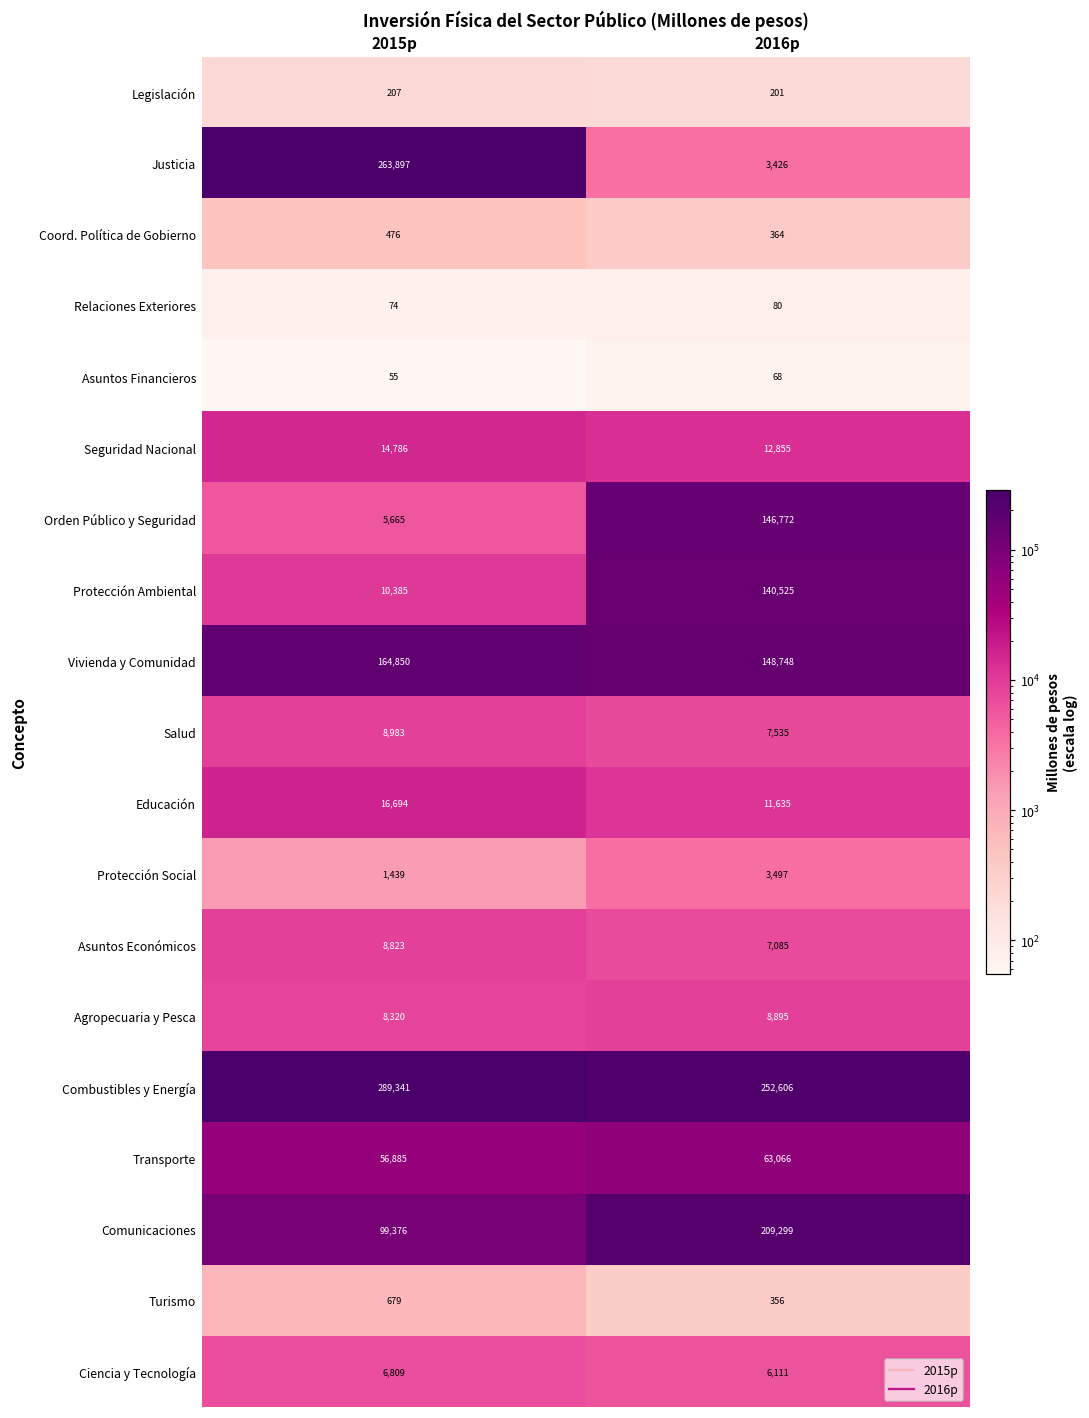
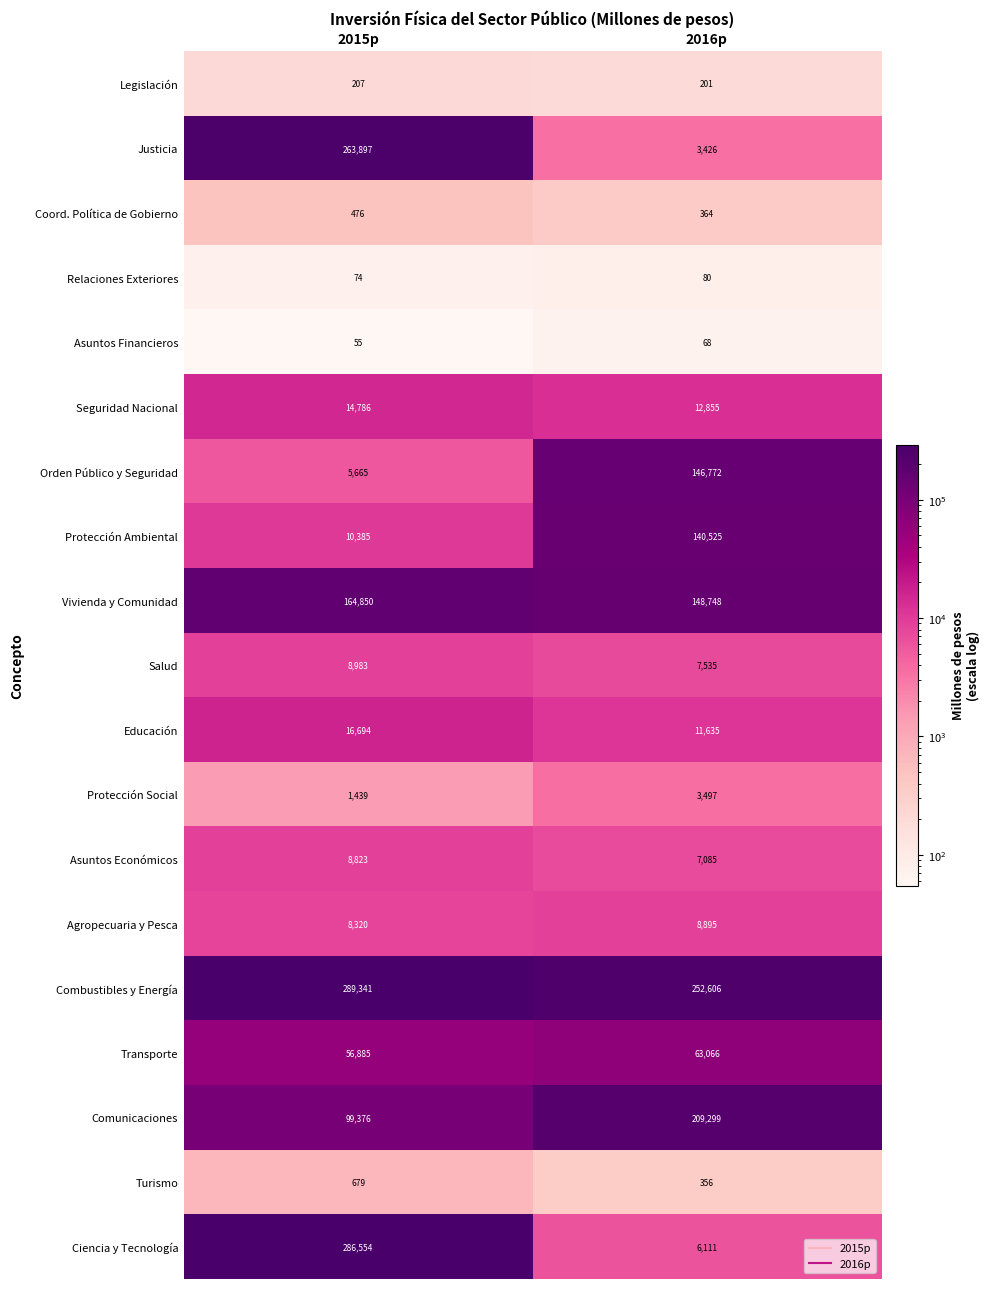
  {
    "Legislación": {
      "2015p": "207",
      "2016p": "201"
    },
    "Justicia": {
      "2015p": "263,897",
      "2016p": "3,426"
    },
    "Coord. Política de Gobierno": {
      "2015p": "476",
      "2016p": "364"
    },
    "Relaciones Exteriores": {
      "2015p": "74",
      "2016p": "80"
    },
    "Asuntos Financieros": {
      "2015p": "55",
      "2016p": "68"
    },
    "Seguridad Nacional": {
      "2015p": "14,786",
      "2016p": "12,855"
    },
    "Orden Público y Seguridad": {
      "2015p": "5,665",
      "2016p": "146,772"
    },
    "Protección Ambiental": {
      "2015p": "10,385",
      "2016p": "140,525"
    },
    "Vivienda y Comunidad": {
      "2015p": "164,850",
      "2016p": "148,748"
    },
    "Salud": {
      "2015p": "8,983",
      "2016p": "7,535"
    },
    "Educación": {
      "2015p": "16,694",
      "2016p": "11,635"
    },
    "Protección Social": {
      "2015p": "1,439",
      "2016p": "3,497"
    },
    "Asuntos Económicos": {
      "2015p": "8,823",
      "2016p": "7,085"
    },
    "Agropecuaria y Pesca": {
      "2015p": "8,320",
      "2016p": "8,895"
    },
    "Combustibles y Energía": {
      "2015p": "289,341",
      "2016p": "252,606"
    },
    "Transporte": {
      "2015p": "56,885",
      "2016p": "63,066"
    },
    "Comunicaciones": {
      "2015p": "99,376",
      "2016p": "209,299"
    },
    "Turismo": {
      "2015p": "679",
      "2016p": "356"
    },
    "Ciencia y Tecnología": {
-     "2015p": "6,809",
+     "2015p": "286,554",
      "2016p": "6,111"
    }
  }
